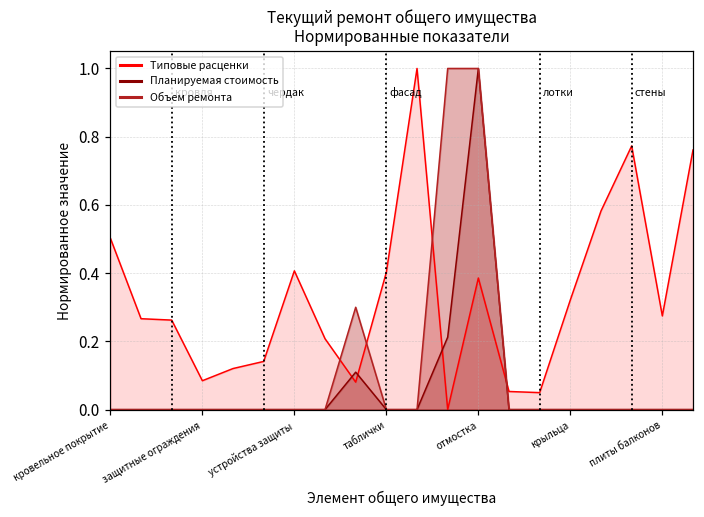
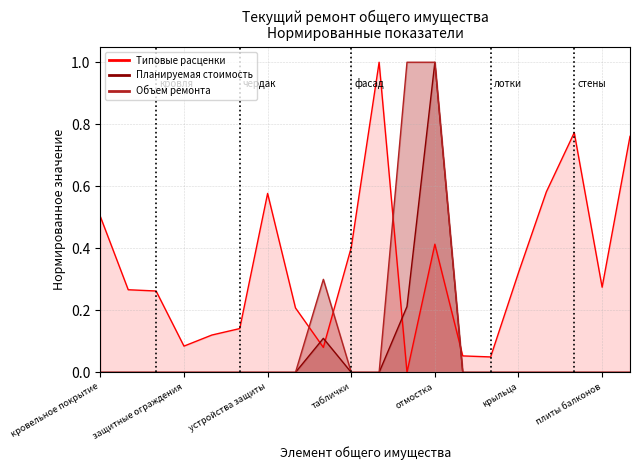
  {
    "Типовые расценки": {
      "кровельное покрытие": 0.50,
      "защитные ограждения": 0.08,
-     "устройства защиты": 0.41,
+     "устройства защиты": 0.58,
      "таблички": 0.40,
-     "отмостка": 0.39,
+     "отмостка": 0.41,
      "крыльца": 0.32,
      "плиты балконов": 0.27
    }
  }
